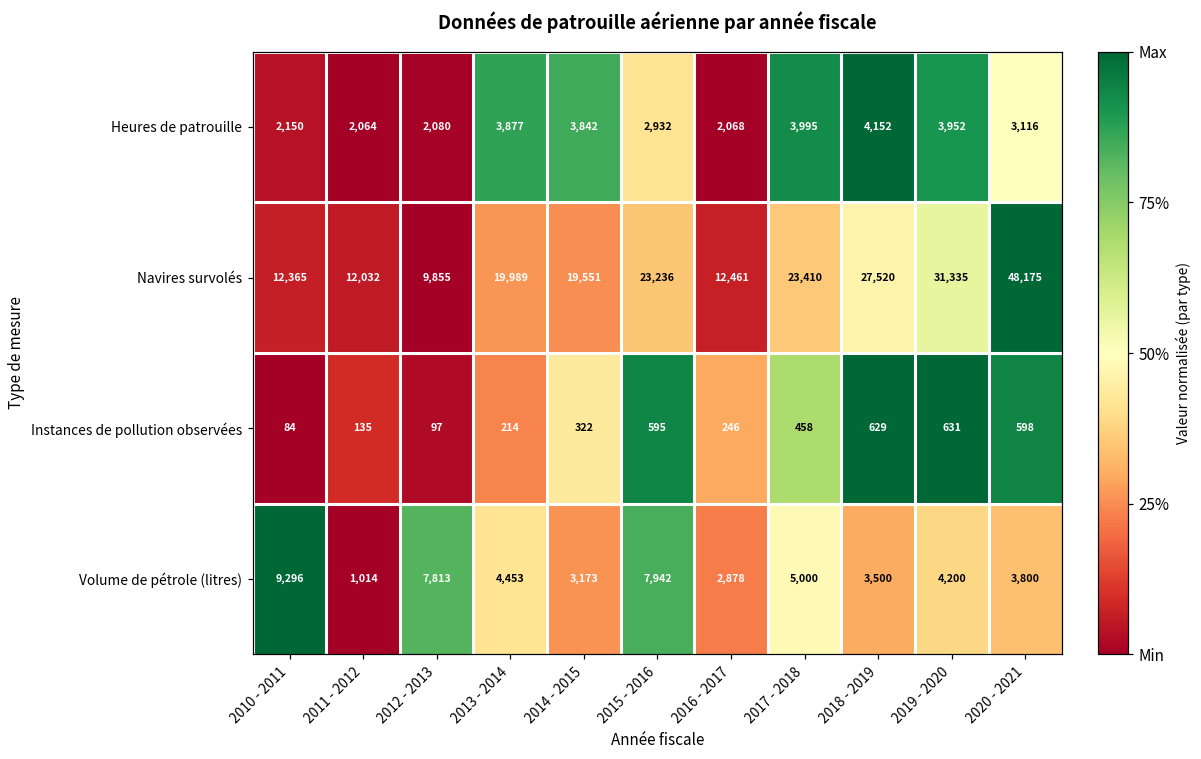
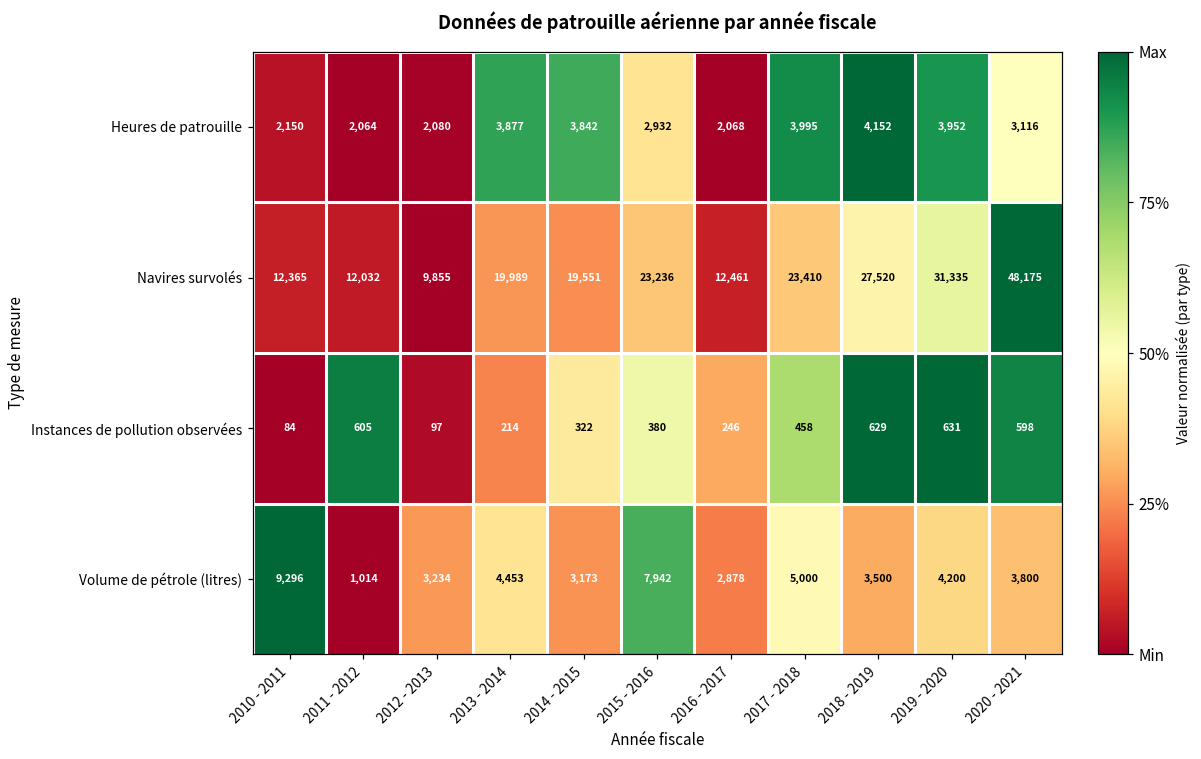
  {
    "Heures de patrouille": {
      "2010 - 2011": "2,150",
      "2011 - 2012": "2,064",
      "2012 - 2013": "2,080",
      "2013 - 2014": "3,877",
      "2014 - 2015": "3,842",
      "2015 - 2016": "2,932",
      "2016 - 2017": "2,068",
      "2017 - 2018": "3,995",
      "2018 - 2019": "4,152",
      "2019 - 2020": "3,952",
      "2020 - 2021": "3,116"
    },
    "Navires survolés": {
      "2010 - 2011": "12,365",
      "2011 - 2012": "12,032",
      "2012 - 2013": "9,855",
      "2013 - 2014": "19,989",
      "2014 - 2015": "19,551",
      "2015 - 2016": "23,236",
      "2016 - 2017": "12,461",
      "2017 - 2018": "23,410",
      "2018 - 2019": "27,520",
      "2019 - 2020": "31,335",
      "2020 - 2021": "48,175"
    },
    "Instances de pollution observées": {
      "2010 - 2011": "84",
-     "2011 - 2012": "135",
+     "2011 - 2012": "605",
      "2012 - 2013": "97",
      "2013 - 2014": "214",
      "2014 - 2015": "322",
-     "2015 - 2016": "595",
+     "2015 - 2016": "380",
      "2016 - 2017": "246",
      "2017 - 2018": "458",
      "2018 - 2019": "629",
      "2019 - 2020": "631",
      "2020 - 2021": "598"
    },
    "Volume de pétrole (litres)": {
      "2010 - 2011": "9,296",
      "2011 - 2012": "1,014",
-     "2012 - 2013": "7,813",
+     "2012 - 2013": "3,234",
      "2013 - 2014": "4,453",
      "2014 - 2015": "3,173",
      "2015 - 2016": "7,942",
      "2016 - 2017": "2,878",
      "2017 - 2018": "5,000",
      "2018 - 2019": "3,500",
      "2019 - 2020": "4,200",
      "2020 - 2021": "3,800"
    }
  }
